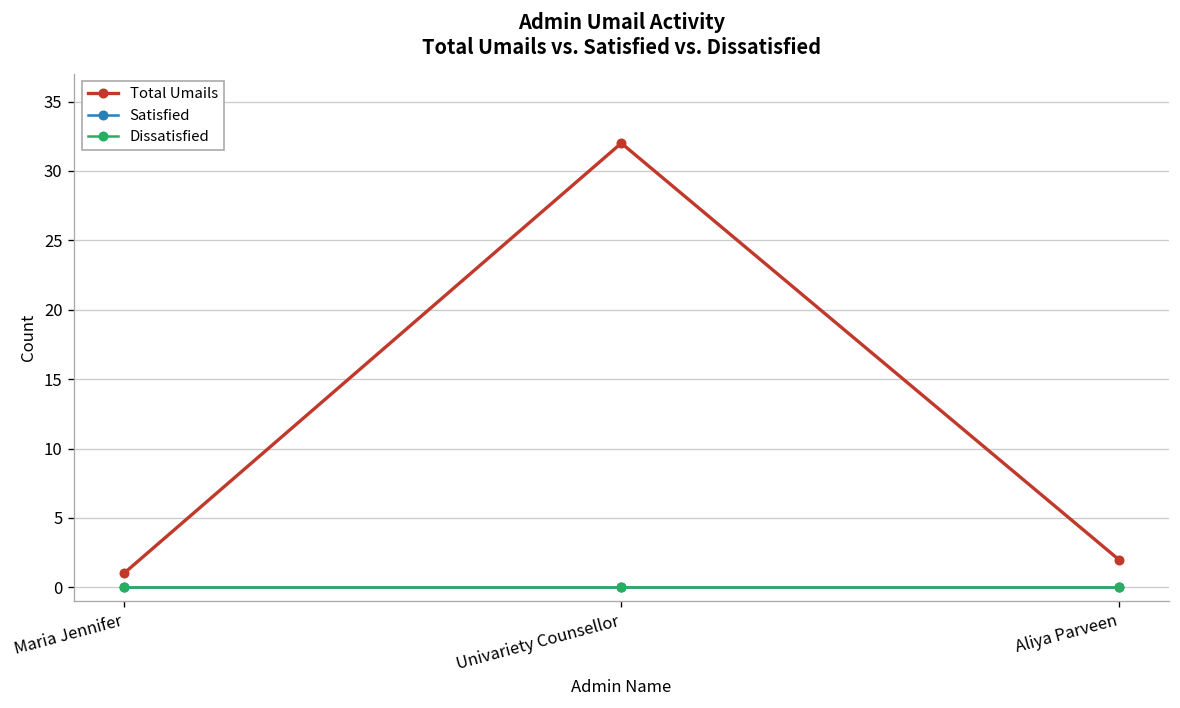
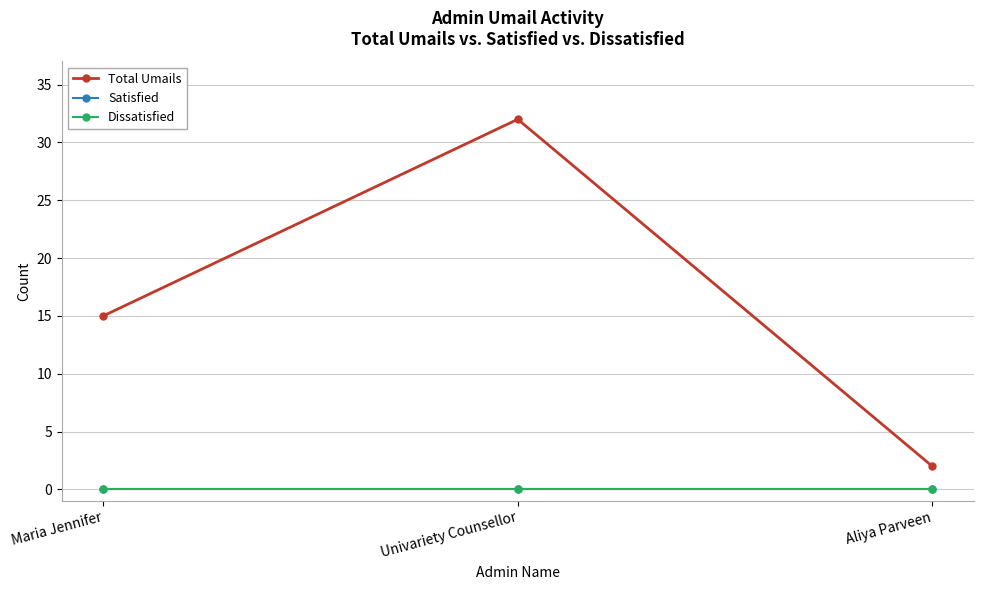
  {
    "Total Umails": {
-     "Maria Jennifer": 1,
+     "Maria Jennifer": 15,
      "Univariety Counsellor": 32,
      "Aliya Parveen": 2
    },
    "Dissatisfied": {
      "Maria Jennifer": 0,
      "Univariety Counsellor": 0,
      "Aliya Parveen": 0
    }
  }
